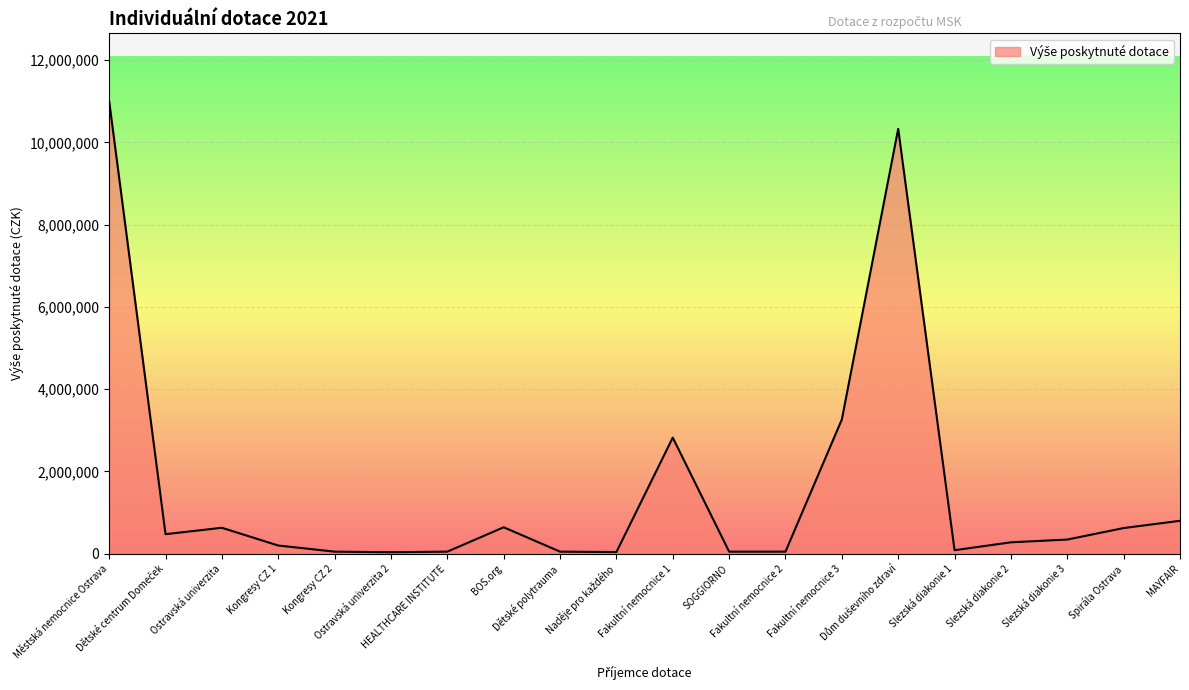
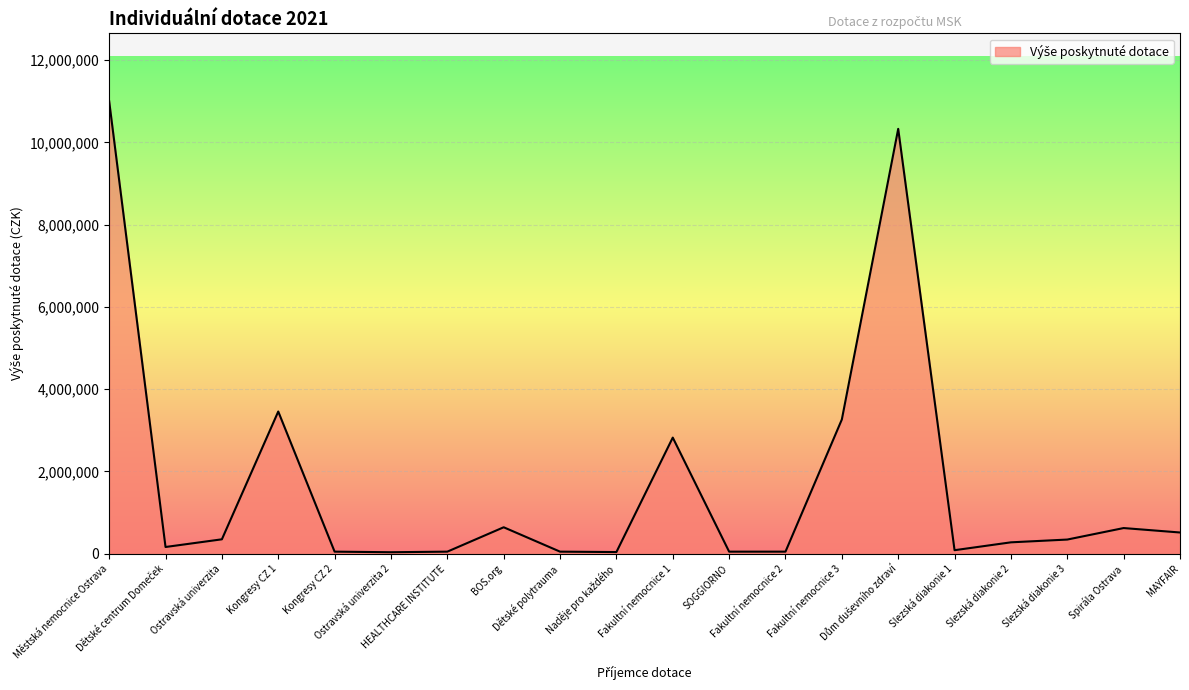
  {
    "Městská nemocnice Ostrava": "11,000,000",
-   "Dětské centrum Domeček": "500,000",
-   "Ostravská univerzita": "600,000",
-   "Kongresy CZ 1": "200,000",
+   "Dětské centrum Domeček": "200,000",
+   "Ostravská univerzita": "400,000",
+   "Kongresy CZ 1": "3,500,000",
    "Kongresy CZ 2": "100,000",
    "Ostravská univerzita 2": "0",
    "HEALTHCARE INSTITUTE": "100,000",
    "BOS.org": "600,000",
    "Dětské polytrauma": "100,000",
    "Naděje pro každého": "0",
    "Fakultní nemocnice 1": "2,800,000",
    "SOGGIORNO": "100,000",
    "Fakultní nemocnice 2": "100,000",
    "Fakultní nemocnice 3": "3,300,000",
    "Dům duševního zdraví": "10,300,000",
    "Slezská diakonie 1": "100,000",
    "Slezská diakonie 2": "300,000",
    "Slezská diakonie 3": "300,000",
    "Spirála Ostrava": "600,000",
-   "MAYFAIR": "800,000"
+   "MAYFAIR": "500,000"
  }
